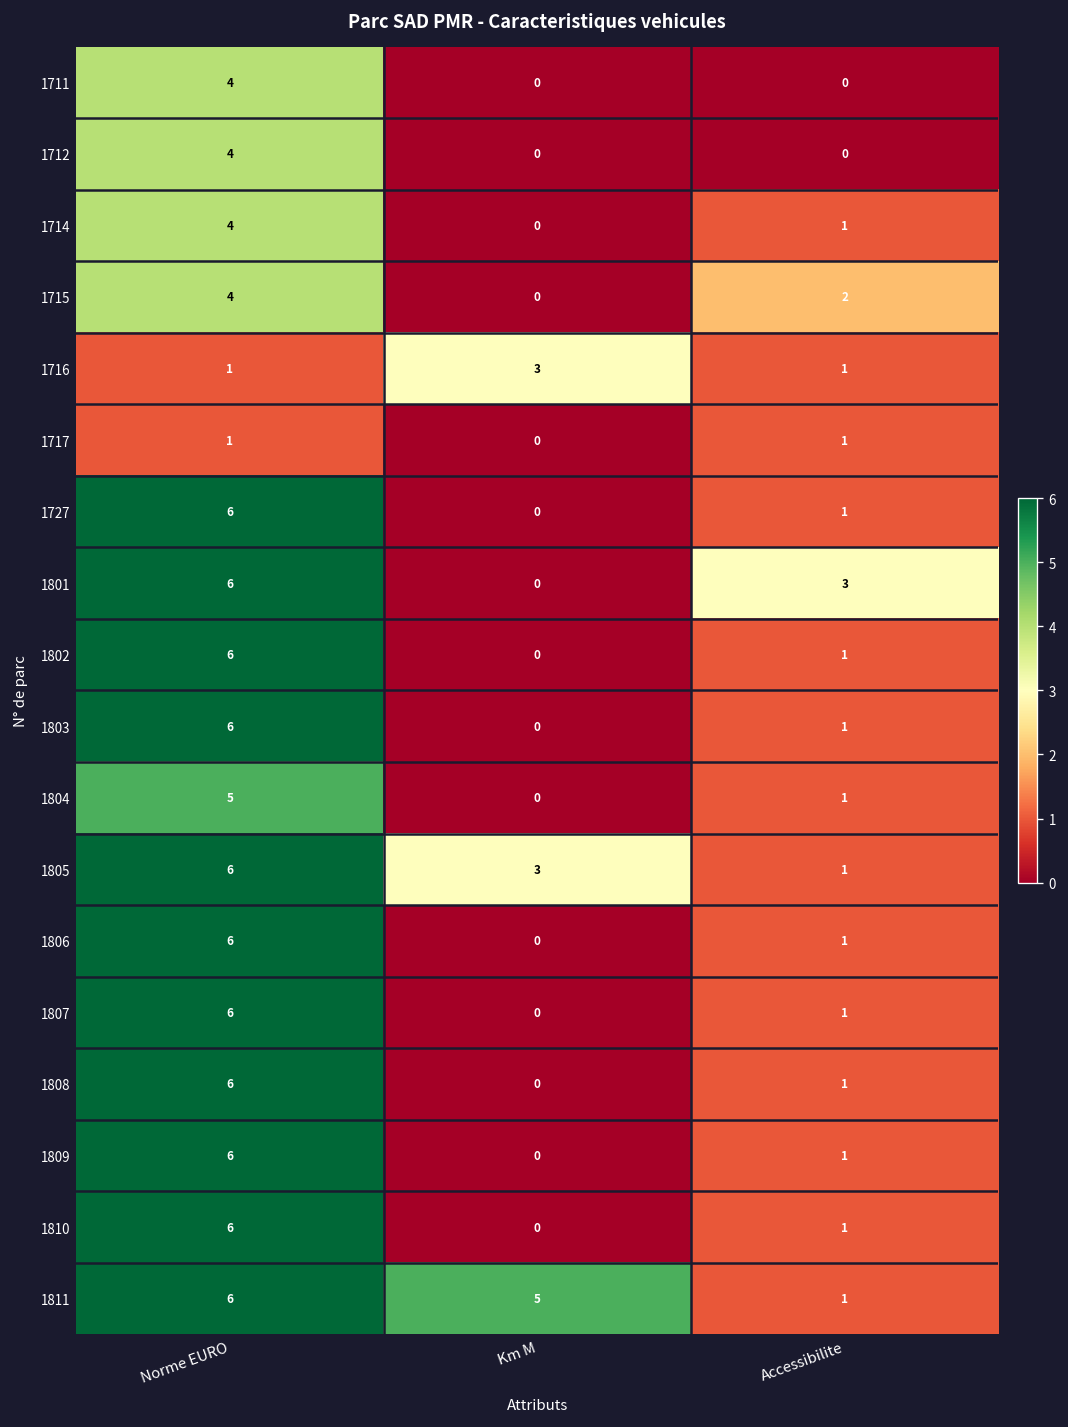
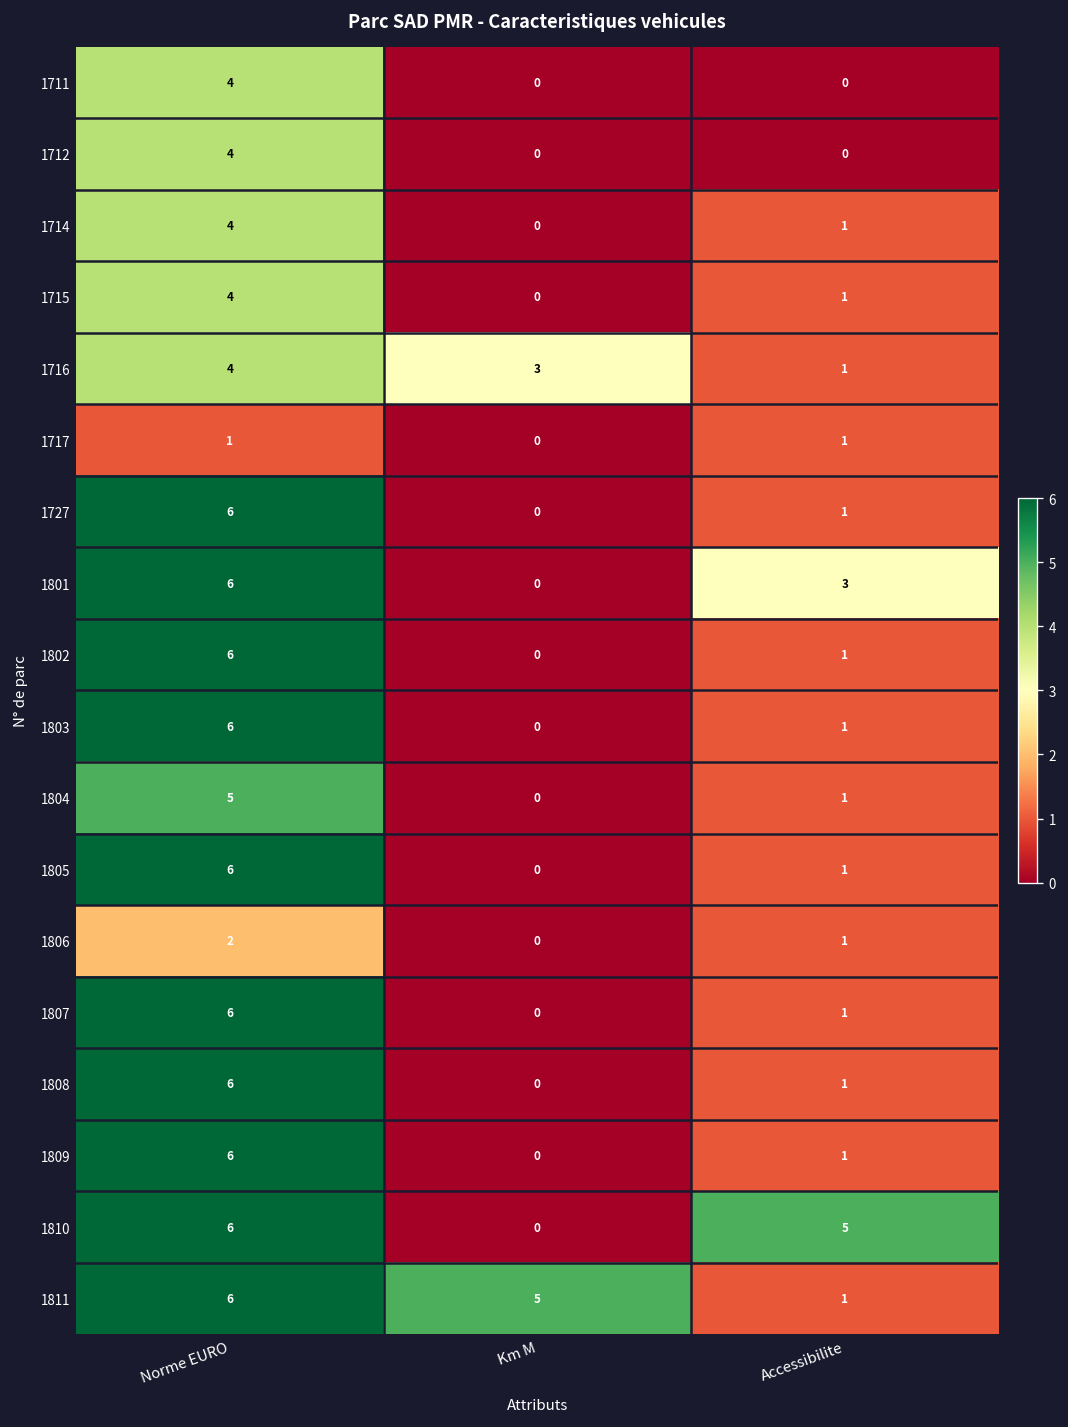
  {
    "1711": {
      "Norme EURO": 4,
      "Km M": 0,
      "Accessibilite": 0
    },
    "1712": {
      "Norme EURO": 4,
      "Km M": 0,
      "Accessibilite": 0
    },
    "1714": {
      "Norme EURO": 4,
      "Km M": 0,
      "Accessibilite": 1
    },
    "1715": {
      "Norme EURO": 4,
      "Km M": 0,
-     "Accessibilite": 2
+     "Accessibilite": 1
    },
    "1716": {
-     "Norme EURO": 1,
+     "Norme EURO": 4,
      "Km M": 3,
      "Accessibilite": 1
    },
    "1717": {
      "Norme EURO": 1,
      "Km M": 0,
      "Accessibilite": 1
    },
    "1727": {
      "Norme EURO": 6,
      "Km M": 0,
      "Accessibilite": 1
    },
    "1801": {
      "Norme EURO": 6,
      "Km M": 0,
      "Accessibilite": 3
    },
    "1802": {
      "Norme EURO": 6,
      "Km M": 0,
      "Accessibilite": 1
    },
    "1803": {
      "Norme EURO": 6,
      "Km M": 0,
      "Accessibilite": 1
    },
    "1804": {
      "Norme EURO": 5,
      "Km M": 0,
      "Accessibilite": 1
    },
    "1805": {
      "Norme EURO": 6,
-     "Km M": 3,
+     "Km M": 0,
      "Accessibilite": 1
    },
    "1806": {
-     "Norme EURO": 6,
+     "Norme EURO": 2,
      "Km M": 0,
      "Accessibilite": 1
    },
    "1807": {
      "Norme EURO": 6,
      "Km M": 0,
      "Accessibilite": 1
    },
    "1808": {
      "Norme EURO": 6,
      "Km M": 0,
      "Accessibilite": 1
    },
    "1809": {
      "Norme EURO": 6,
      "Km M": 0,
      "Accessibilite": 1
    },
    "1810": {
      "Norme EURO": 6,
      "Km M": 0,
-     "Accessibilite": 1
+     "Accessibilite": 5
    },
    "1811": {
      "Norme EURO": 6,
      "Km M": 5,
      "Accessibilite": 1
    }
  }
